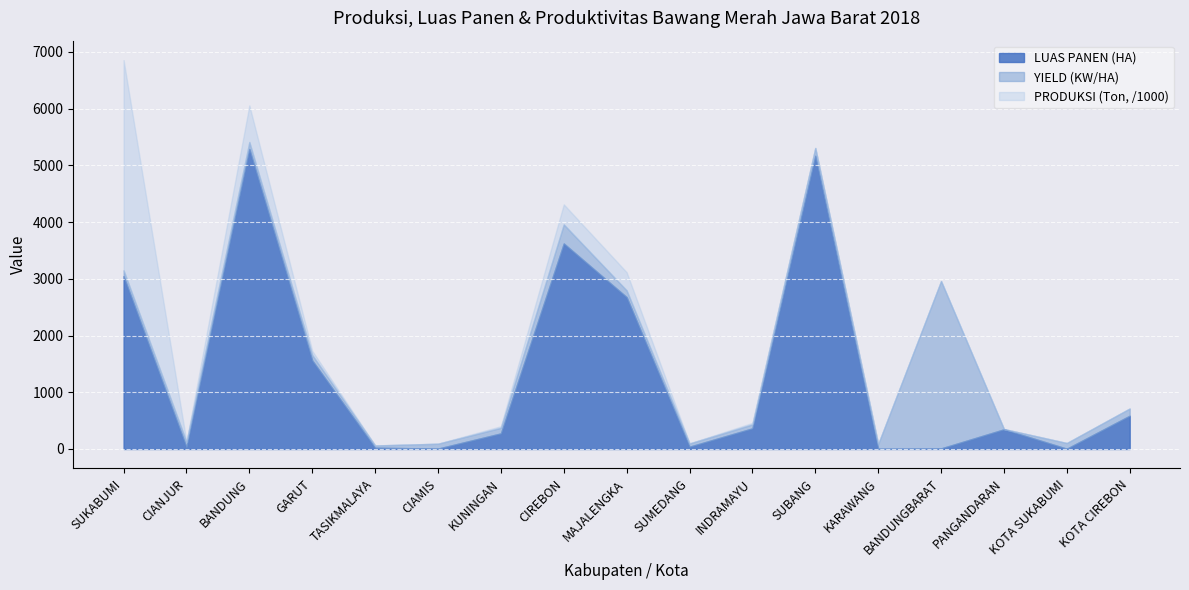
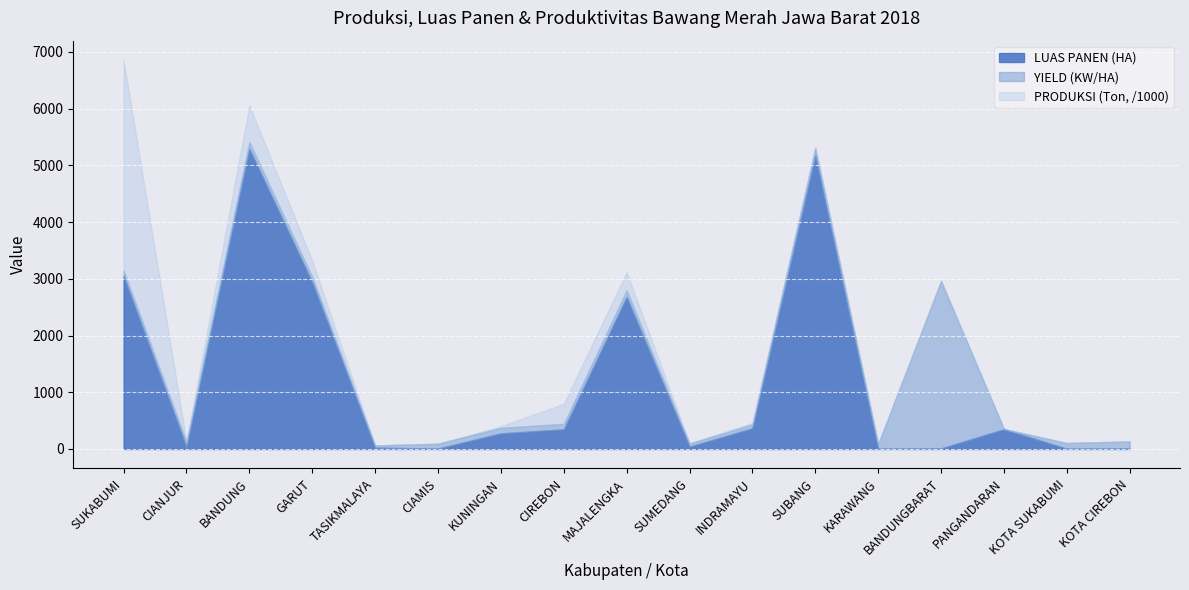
  {
    "LUAS PANEN (HA)": {
      "SUKABUMI": 3000,
      "BANDUNG": 5300,
-     "GARUT": 1600,
+     "GARUT": 2900,
      "KUNINGAN": 300,
-     "CIREBON": 3600,
+     "CIREBON": 300,
      "MAJALENGKA": 2700,
      "INDRAMAYU": 400,
      "SUBANG": 5200,
-     "KOTA CIREBON": 600
+     "KOTA CIREBON": 0
    },
    "YIELD (KW/HA)": {
      "SUKABUMI": 100,
      "BANDUNG": 100,
      "GARUT": 100,
-     "CIREBON": 300,
+     "CIREBON": 100,
      "MAJALENGKA": 100
    },
    "PRODUKSI (Ton, /1000)": {
      "SUKABUMI": 3700,
      "BANDUNG": 600,
-     "GARUT": 100,
+     "GARUT": 300,
      "CIREBON": 400,
      "MAJALENGKA": 300
    }
  }
